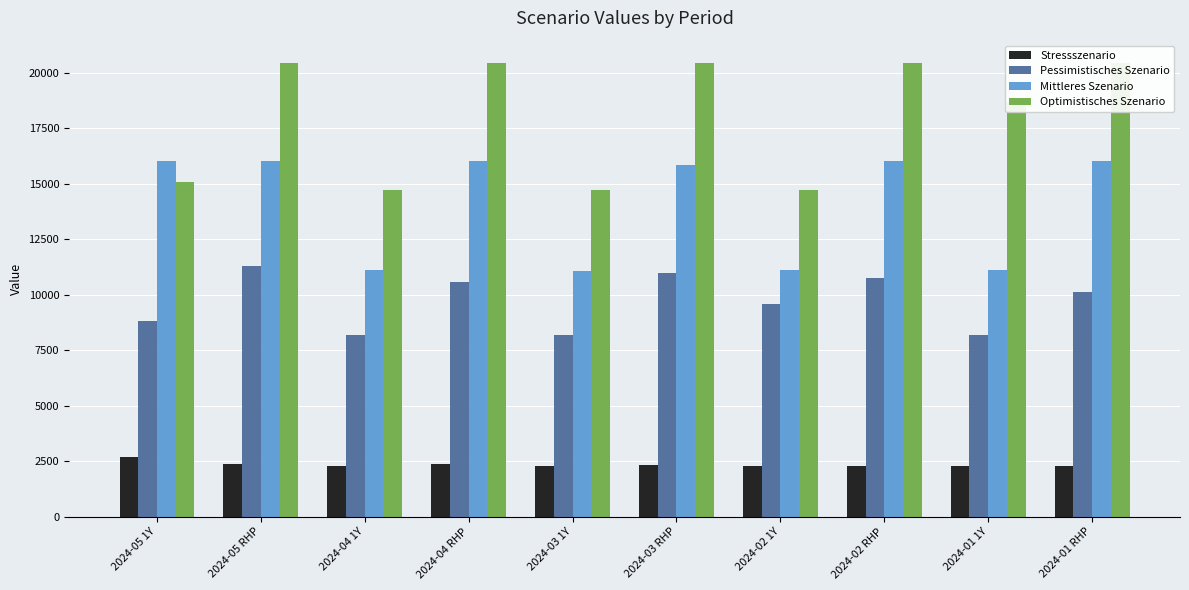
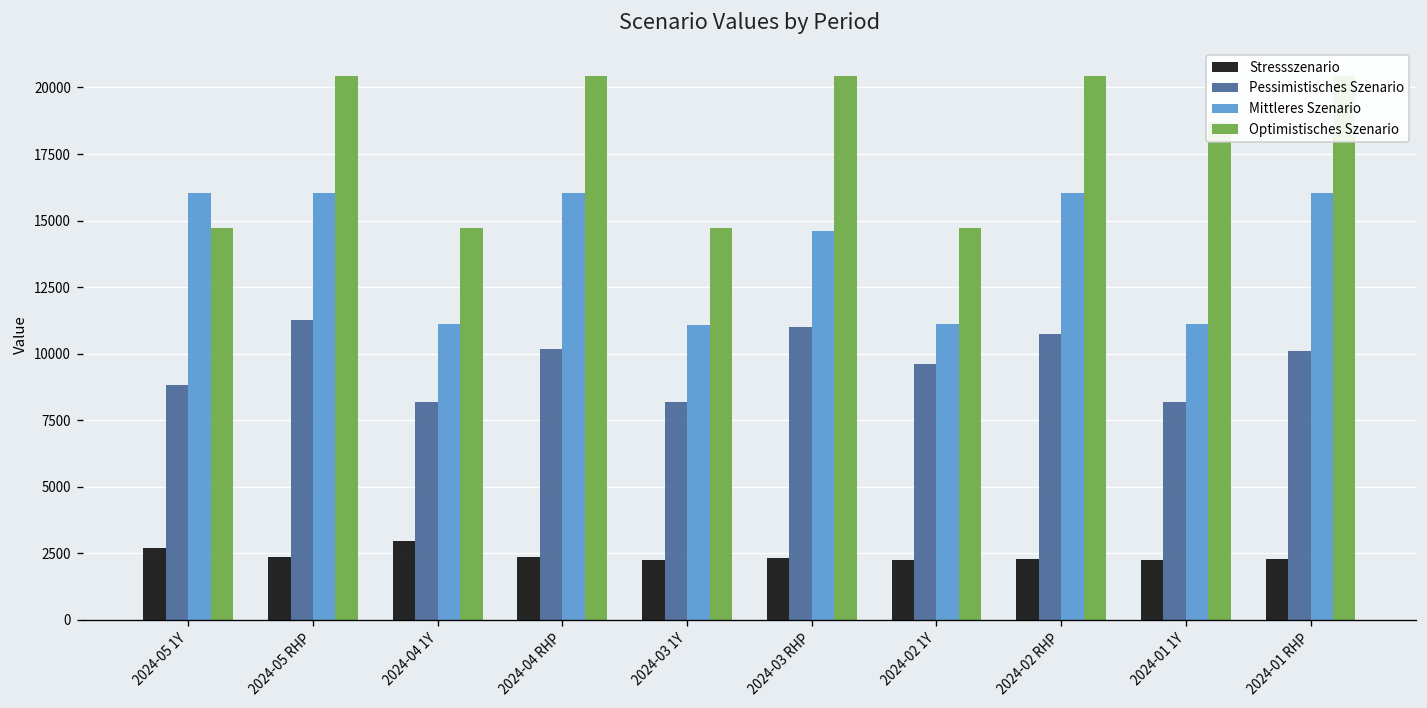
  {
    "Stressszenario": {
      "2024-05 1Y": 2700,
      "2024-05 RHP": 2400,
-     "2024-04 1Y": 2300,
+     "2024-04 1Y": 3000,
      "2024-04 RHP": 2400,
      "2024-03 1Y": 2300,
      "2024-03 RHP": 2300,
      "2024-02 1Y": 2300,
      "2024-02 RHP": 2300,
      "2024-01 1Y": 2300,
      "2024-01 RHP": 2300
    },
    "Pessimistisches Szenario": {
      "2024-05 1Y": 8800,
      "2024-05 RHP": 11300,
      "2024-04 1Y": 8200,
-     "2024-04 RHP": 10600,
+     "2024-04 RHP": 10200,
      "2024-03 1Y": 8200,
      "2024-03 RHP": 11000,
      "2024-02 1Y": 9600,
      "2024-02 RHP": 10700,
      "2024-01 1Y": 8200,
      "2024-01 RHP": 10100
    },
    "Mittleres Szenario": {
      "2024-05 1Y": 16100,
      "2024-05 RHP": 16000,
      "2024-04 1Y": 11100,
      "2024-04 RHP": 16000,
      "2024-03 1Y": 11100,
-     "2024-03 RHP": 15900,
+     "2024-03 RHP": 14600,
      "2024-02 1Y": 11100,
      "2024-02 RHP": 16000,
      "2024-01 1Y": 11100,
      "2024-01 RHP": 16000
    },
    "Optimistisches Szenario": {
-     "2024-05 1Y": 15100,
+     "2024-05 1Y": 14700,
      "2024-05 RHP": 20400,
      "2024-04 1Y": 14700,
      "2024-04 RHP": 20400,
      "2024-03 1Y": 14700,
      "2024-03 RHP": 20400,
      "2024-02 1Y": 14700,
      "2024-02 RHP": 20400
    }
  }
